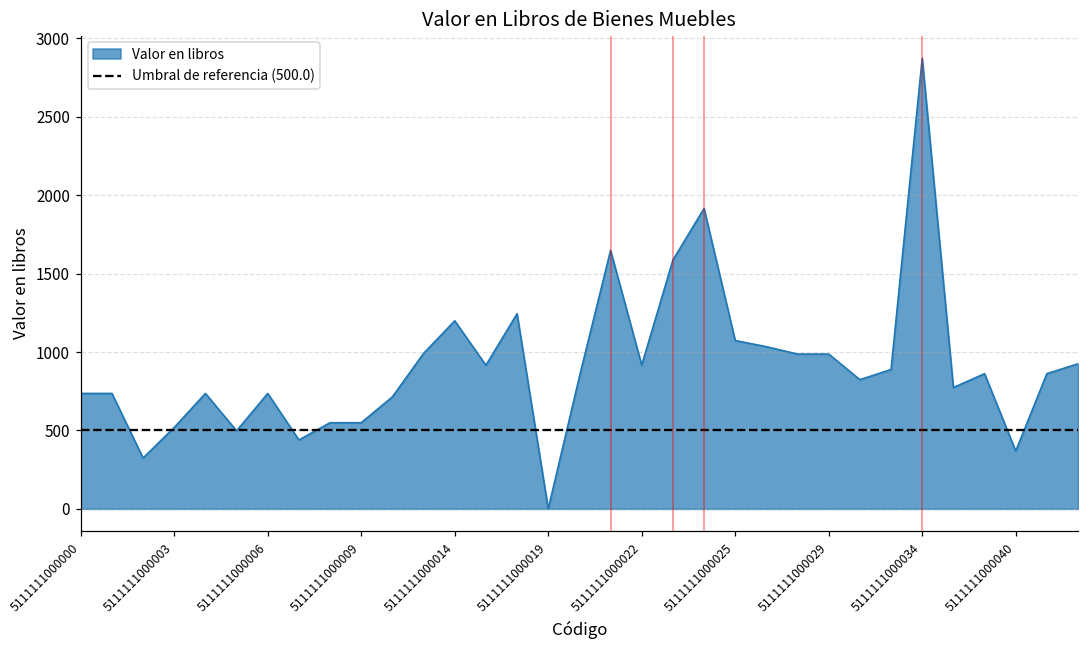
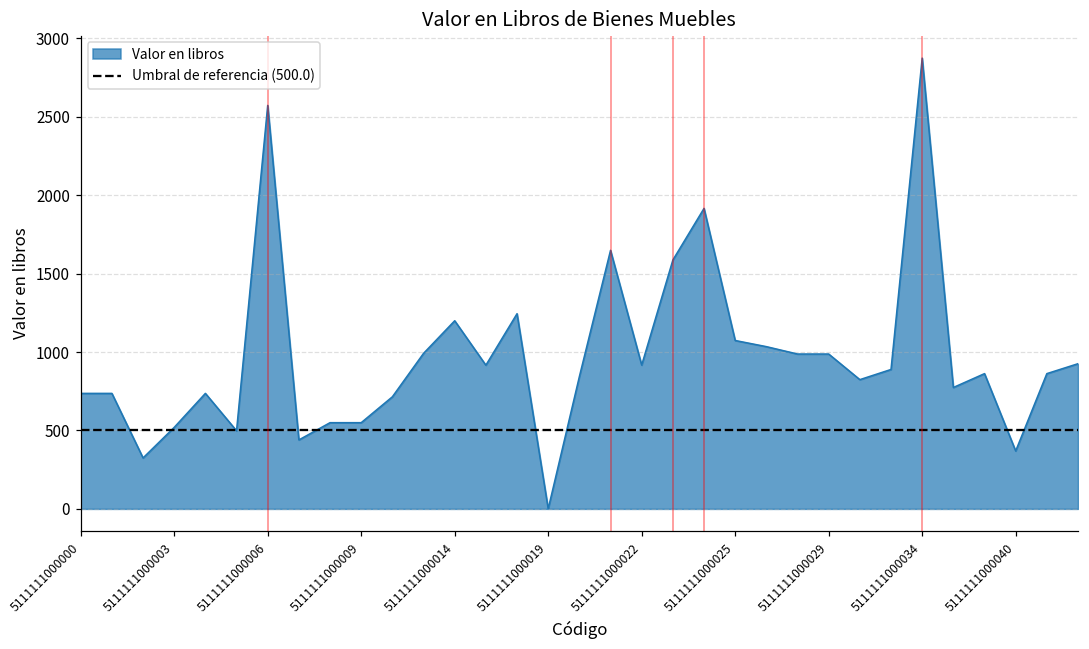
  {
    "5111111000000": 740,
    "5111111000003": 520,
-   "5111111000006": 740,
+   "5111111000006": 2570,
    "5111111000009": 550,
    "5111111000014": 1200,
    "5111111000019": 0,
    "5111111000022": 920,
    "5111111000025": 1070,
    "5111111000029": 990,
    "5111111000034": 2870,
    "5111111000040": 370
  }
